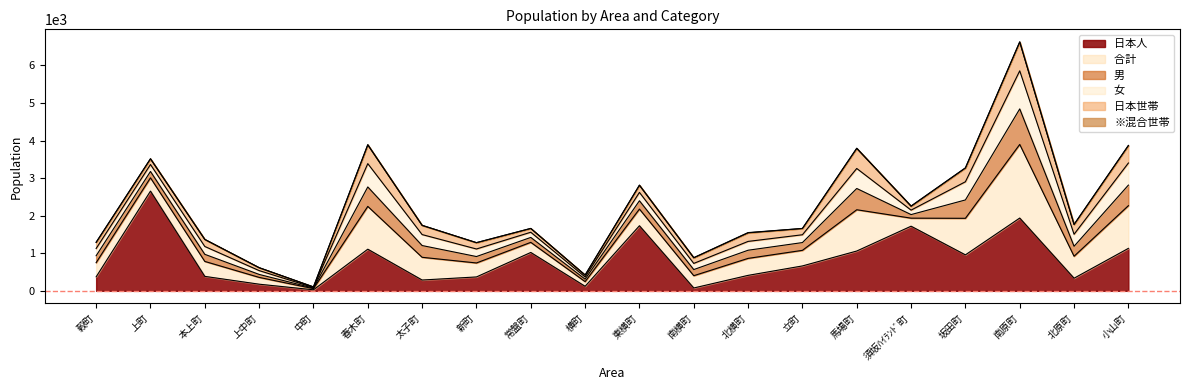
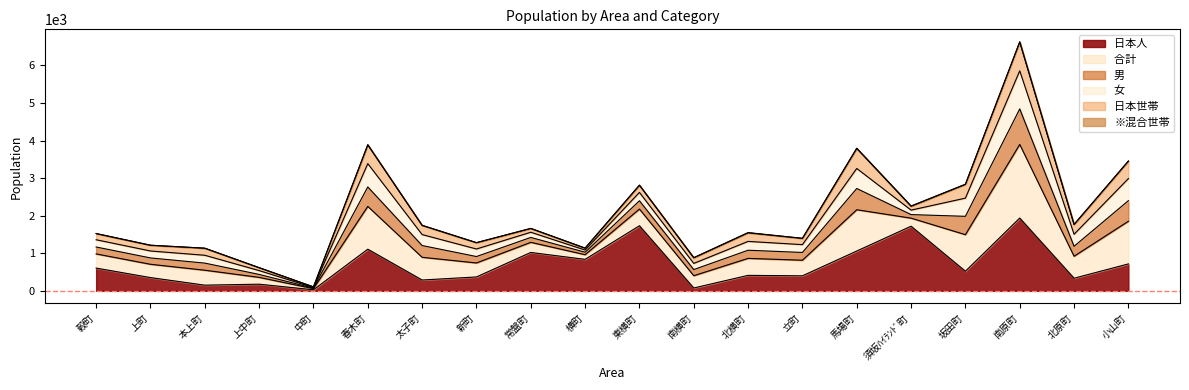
  {
    "日本人": {
-     "穀町": 400,
-     "上町": 2700,
-     "本上町": 400,
+     "穀町": 600,
+     "上町": 400,
+     "本上町": 200,
      "上中町": 200,
      "春木町": 1100,
      "太子町": 300,
      "新町": 400,
      "常盤町": 1000,
-     "横町": 100,
+     "横町": 800,
      "東横町": 1700,
      "南横町": 100,
      "北横町": 400,
-     "立町": 700,
+     "立町": 400,
      "馬場町": 1100,
      "須坂ﾊｲﾗﾝﾄﾞ町": 1700,
-     "坂田町": 1000,
+     "坂田町": 500,
      "南原町": 1900,
      "北原町": 300,
-     "小山町": 1100
+     "小山町": 700
    }
  }
